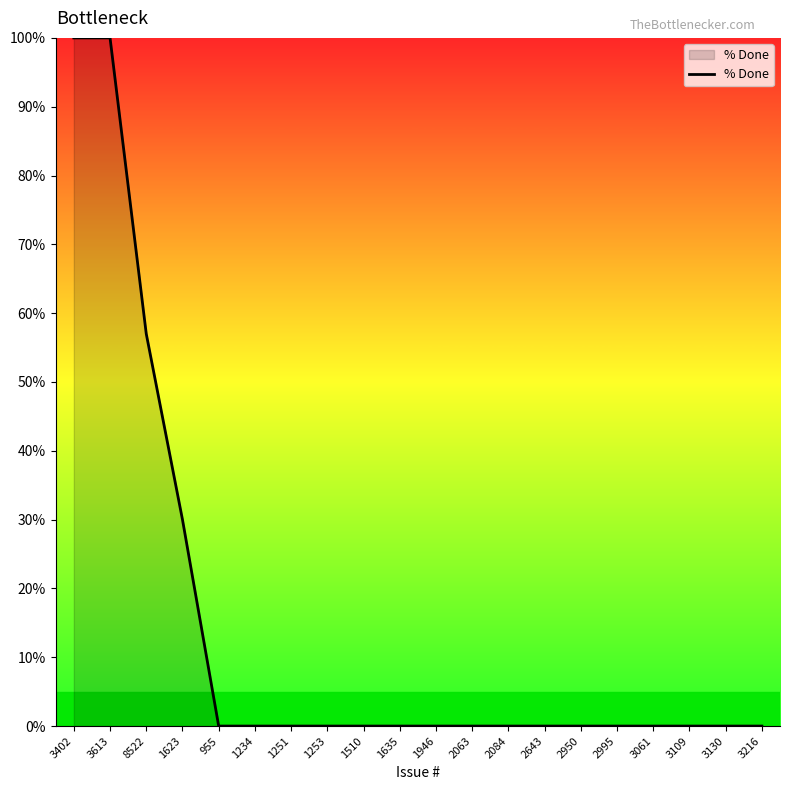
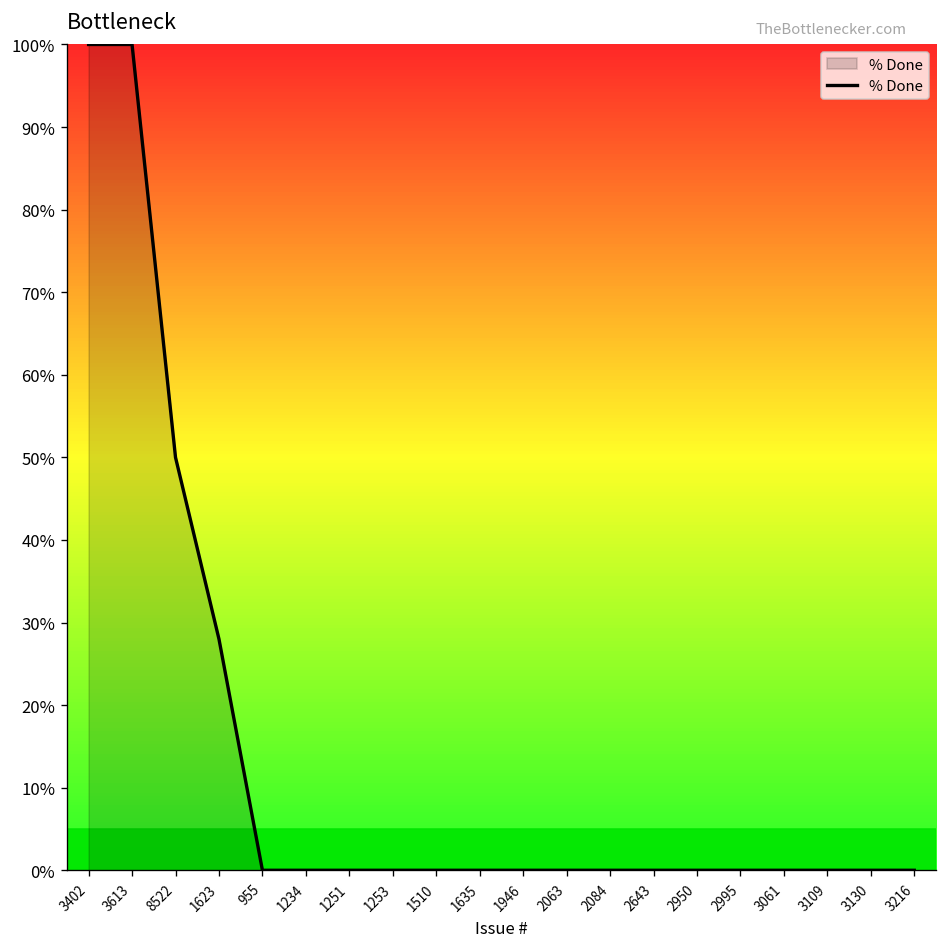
  {
    "3402": "100%",
    "3613": "100%",
-   "8522": "57%",
-   "1623": "30%"
+   "8522": "50%",
+   "1623": "28%"
  }
